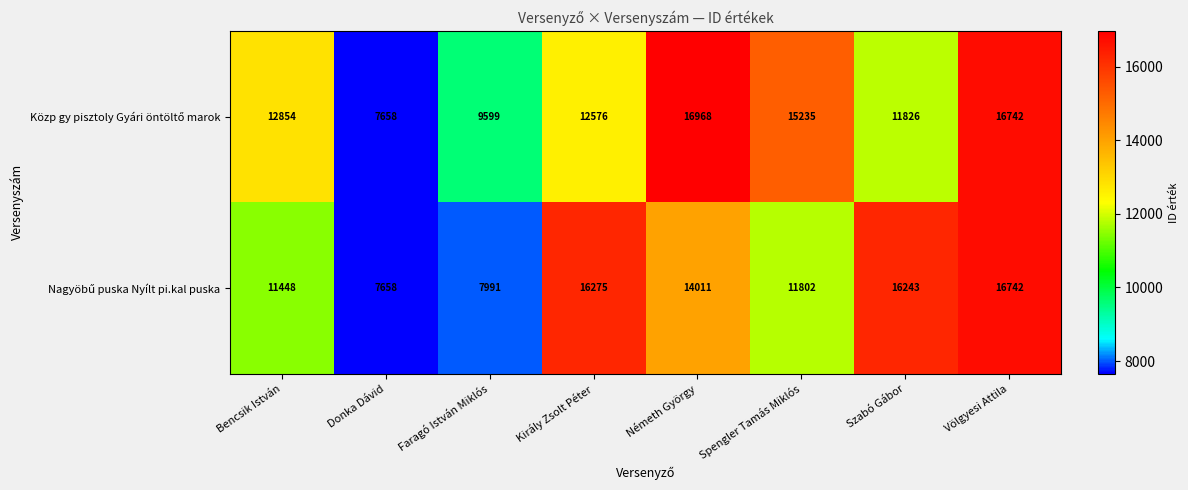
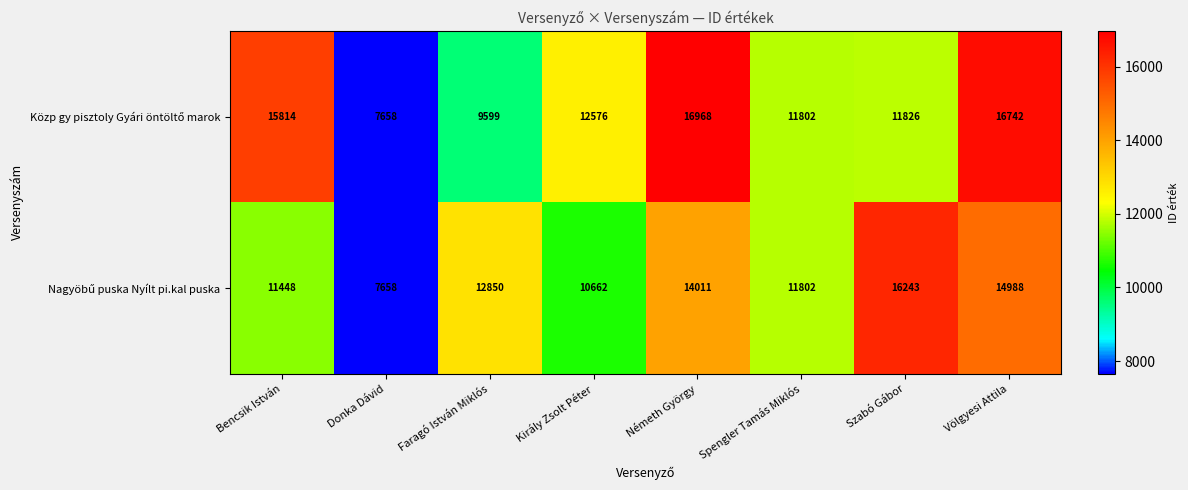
  {
    "Közp gy pisztoly Gyári öntöltő marok": {
-     "Bencsik István": 12854,
+     "Bencsik István": 15814,
      "Donka Dávid": 7658,
      "Faragó István Miklós": 9599,
      "Király Zsolt Péter": 12576,
      "Németh György": 16968,
-     "Spengler Tamás Miklós": 15235,
+     "Spengler Tamás Miklós": 11802,
      "Szabó Gábor": 11826,
      "Völgyesi Attila": 16742
    },
    "Nagyöbű puska Nyílt pi.kal puska": {
      "Bencsik István": 11448,
      "Donka Dávid": 7658,
-     "Faragó István Miklós": 7991,
-     "Király Zsolt Péter": 16275,
+     "Faragó István Miklós": 12850,
+     "Király Zsolt Péter": 10662,
      "Németh György": 14011,
      "Spengler Tamás Miklós": 11802,
      "Szabó Gábor": 16243,
-     "Völgyesi Attila": 16742
+     "Völgyesi Attila": 14988
    }
  }
